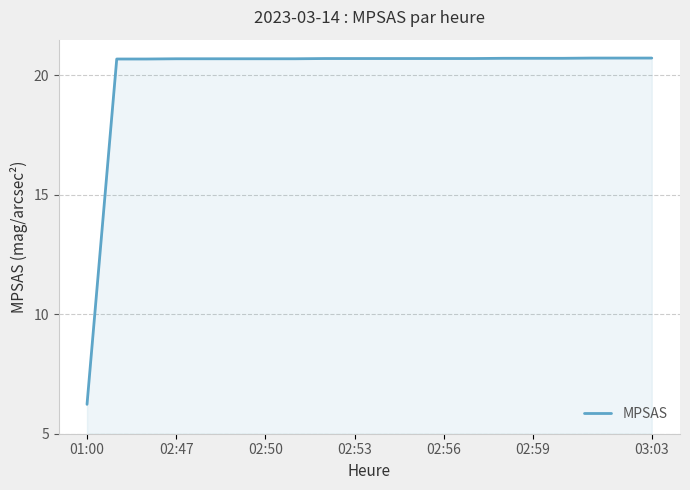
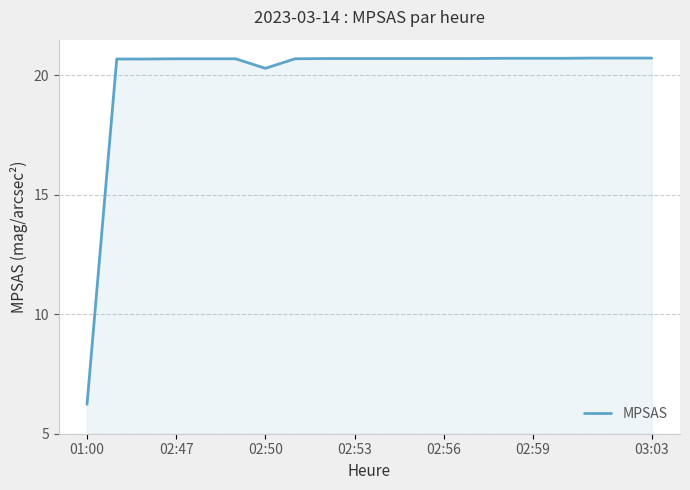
  {
    "01:00": 6.2,
    "02:47": 20.7,
-   "02:50": 20.7,
+   "02:50": 20.3,
    "02:53": 20.7,
    "02:56": 20.7,
    "02:59": 20.7,
    "03:03": 20.7
  }
